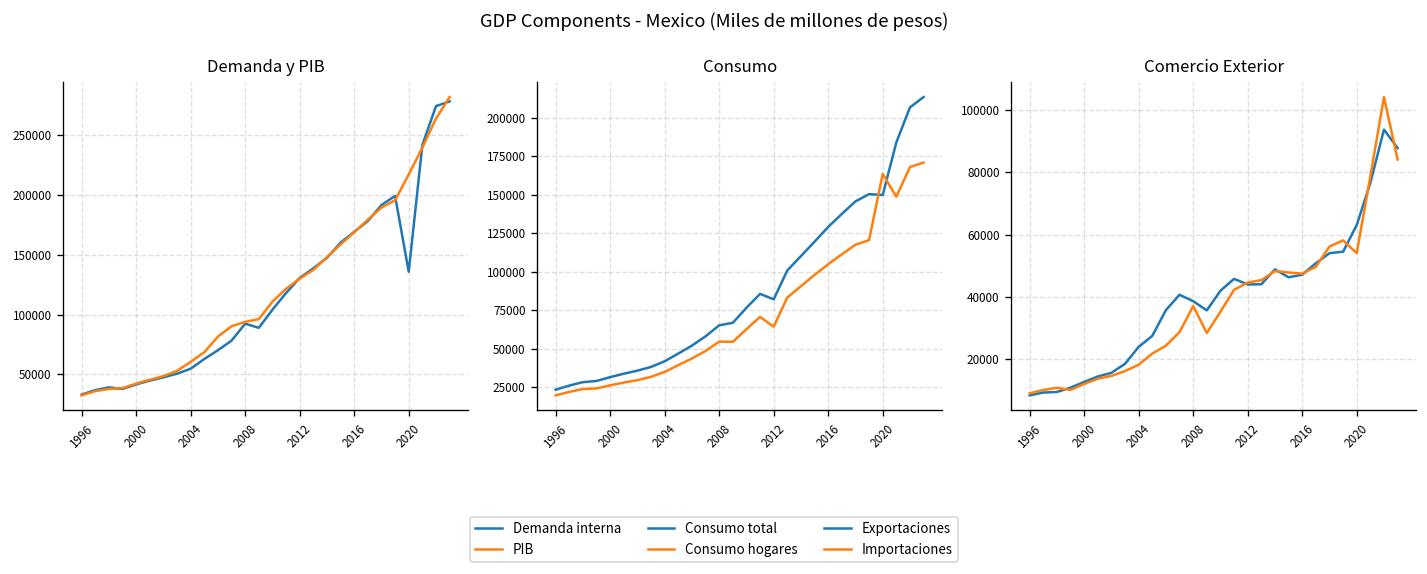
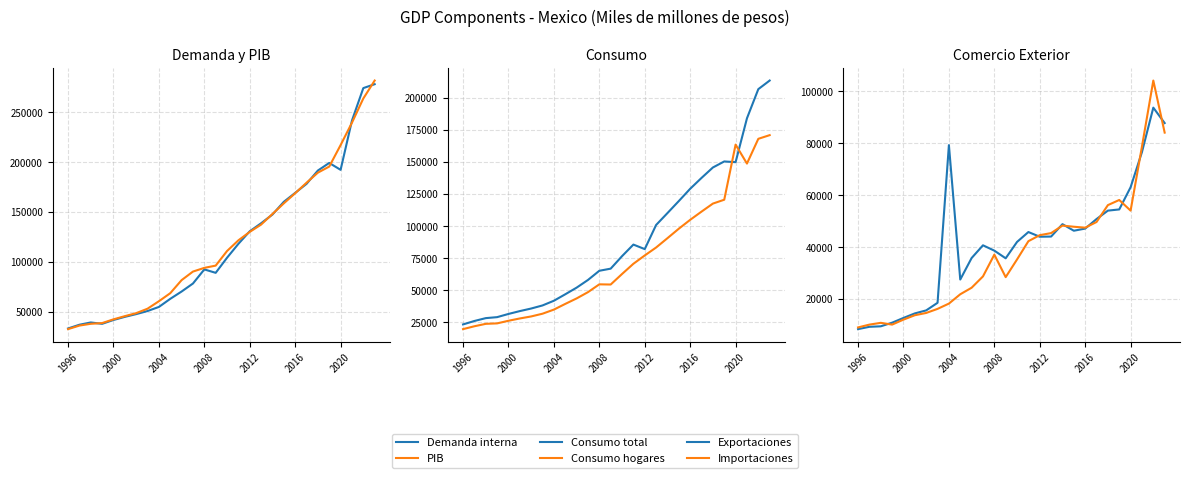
  {
    "Demanda y PIB": {
      "Demanda interna": {
        "2004": 50000,
-       "2020": 140000
+       "2020": 190000
      },
      "PIB": {
        "2004": 60000,
        "2020": 220000
      }
    },
    "Consumo": {
      "Consumo total": {
        "1996": 23000,
        "2000": 32000,
        "2004": 42000,
        "2008": 65000,
        "2012": 82000,
        "2016": 129000,
        "2020": 150000
      },
      "Consumo hogares": {
        "1996": 20000,
        "2000": 26000,
        "2004": 35000,
        "2008": 55000,
-       "2012": 64000,
+       "2012": 77000,
        "2016": 105000,
        "2020": 164000
      }
    },
    "Comercio Exterior": {
      "Exportaciones": {
-       "2004": 24000,
+       "2004": 79000,
        "2008": 39000,
        "2020": 63000
      },
      "Importaciones": {
        "2004": 18000,
        "2008": 37000,
        "2020": 54000
      }
    }
  }
